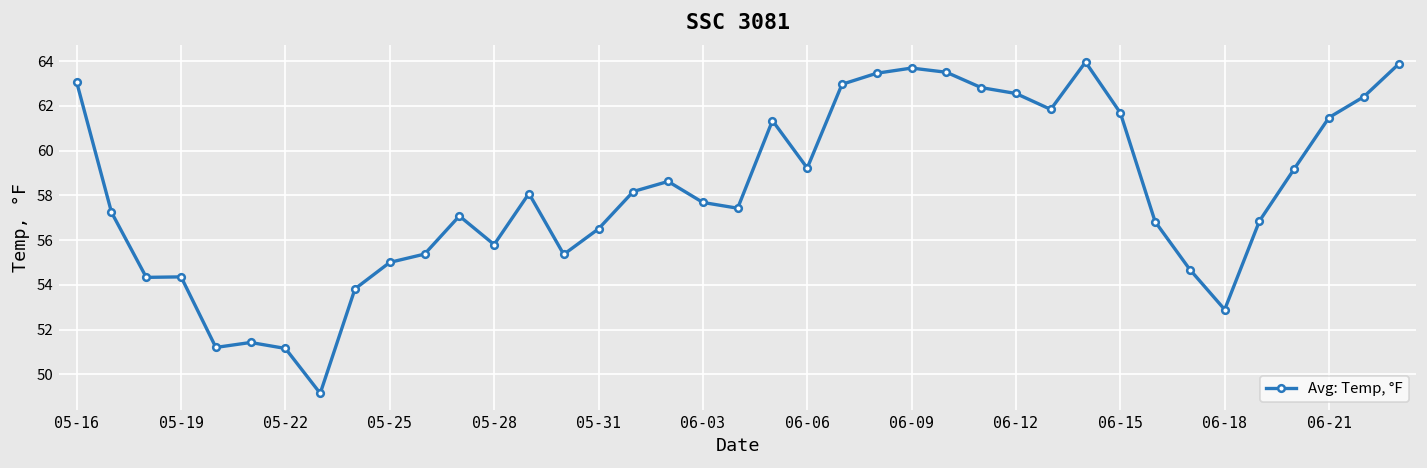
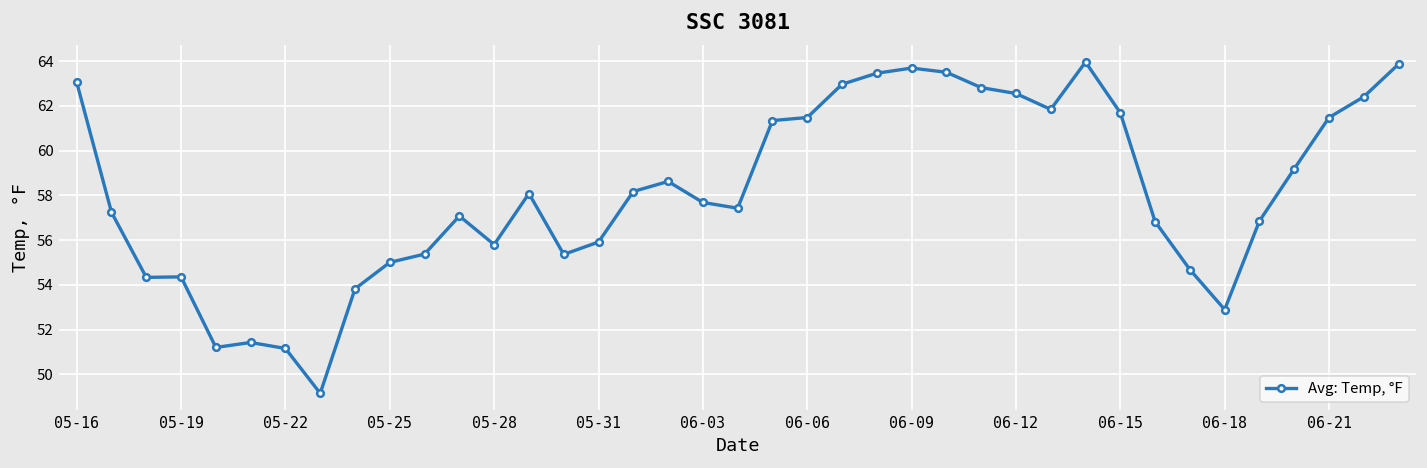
  {
    "05-16": 63.1,
    "05-19": 54.4,
    "05-22": 51.2,
    "05-25": 55.0,
    "05-28": 55.8,
-   "05-31": 56.5,
+   "05-31": 55.9,
    "06-03": 57.7,
-   "06-06": 59.2,
+   "06-06": 61.5,
    "06-09": 63.7,
    "06-12": 62.6,
    "06-15": 61.7,
    "06-18": 52.9,
    "06-21": 61.5
  }
